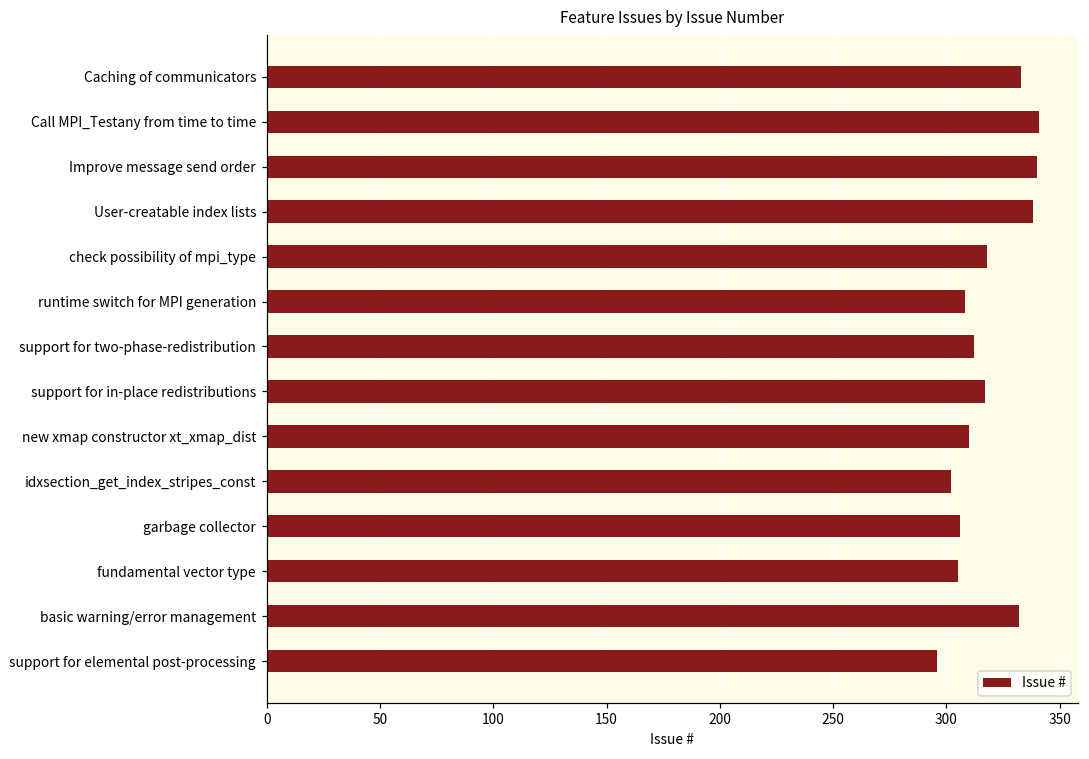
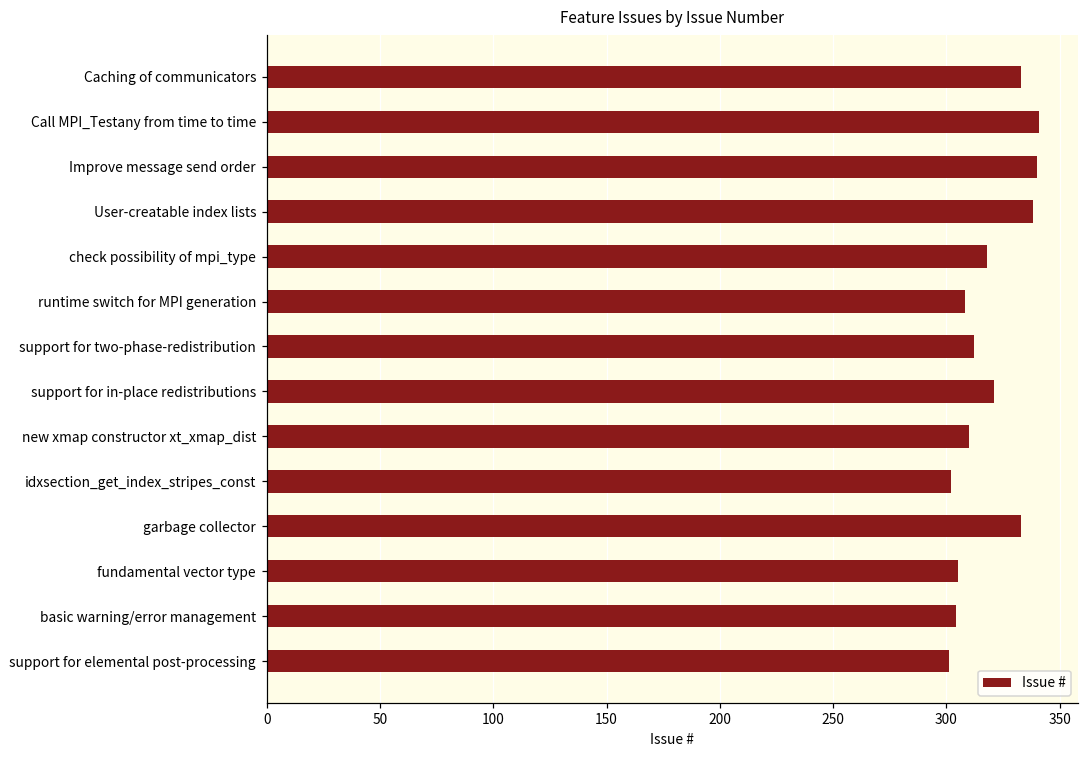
  {
    "Caching of communicators": 333,
    "Call MPI_Testany from time to time": 341,
    "Improve message send order": 340,
    "User-creatable index lists": 338,
    "check possibility of mpi_type": 318,
    "runtime switch for MPI generation": 308,
    "support for two-phase-redistribution": 312,
-   "support for in-place redistributions": 317,
+   "support for in-place redistributions": 321,
    "new xmap constructor xt_xmap_dist": 310,
    "idxsection_get_index_stripes_const": 302,
-   "garbage collector": 306,
+   "garbage collector": 333,
    "fundamental vector type": 305,
-   "basic warning/error management": 332,
-   "support for elemental post-processing": 296
+   "basic warning/error management": 304,
+   "support for elemental post-processing": 301
  }
